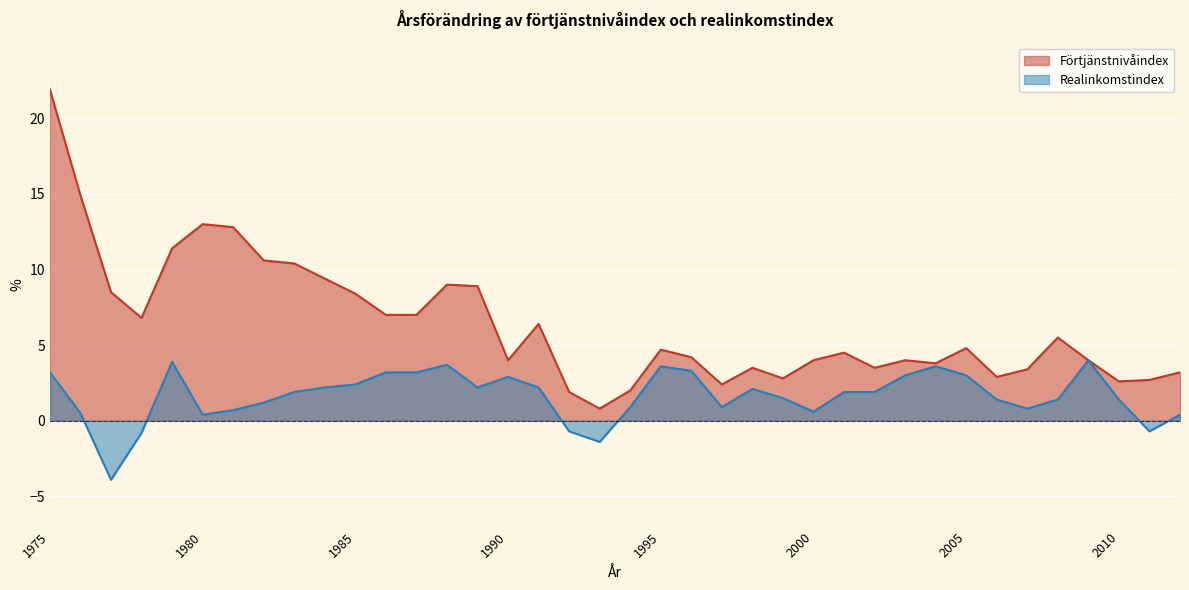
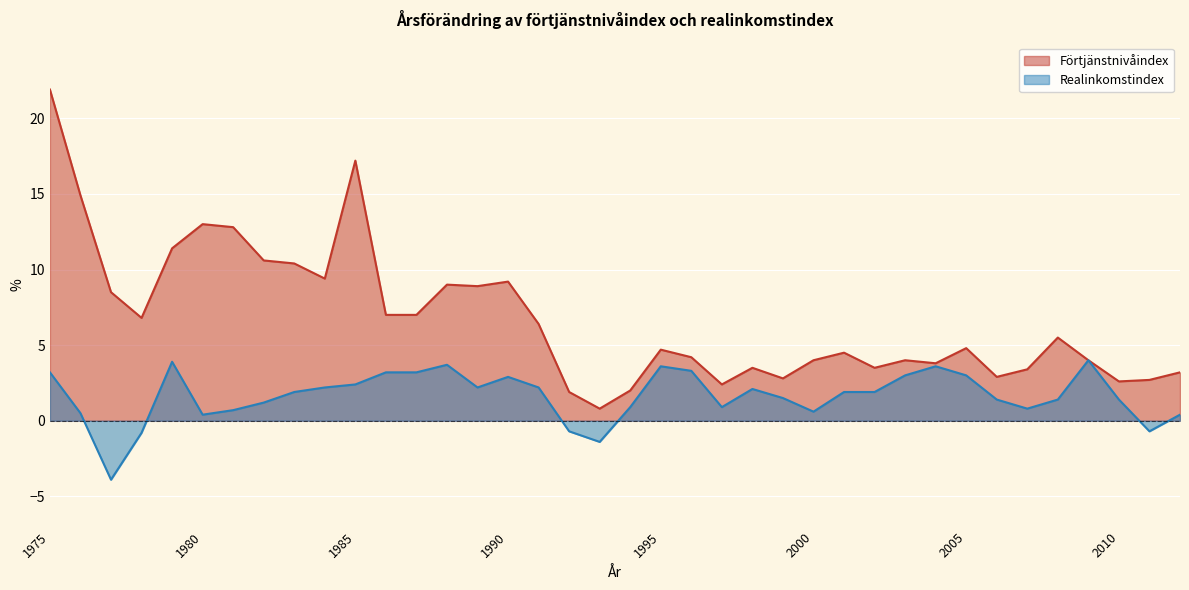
  {
    "Förtjänstnivåindex": {
      "1975": 21.9,
      "1980": 13.0,
-     "1985": 8.4,
-     "1990": 4.0,
+     "1985": 17.2,
+     "1990": 9.2,
      "1995": 4.7,
      "2000": 4.0,
      "2005": 4.8,
      "2010": 2.6
    }
  }
